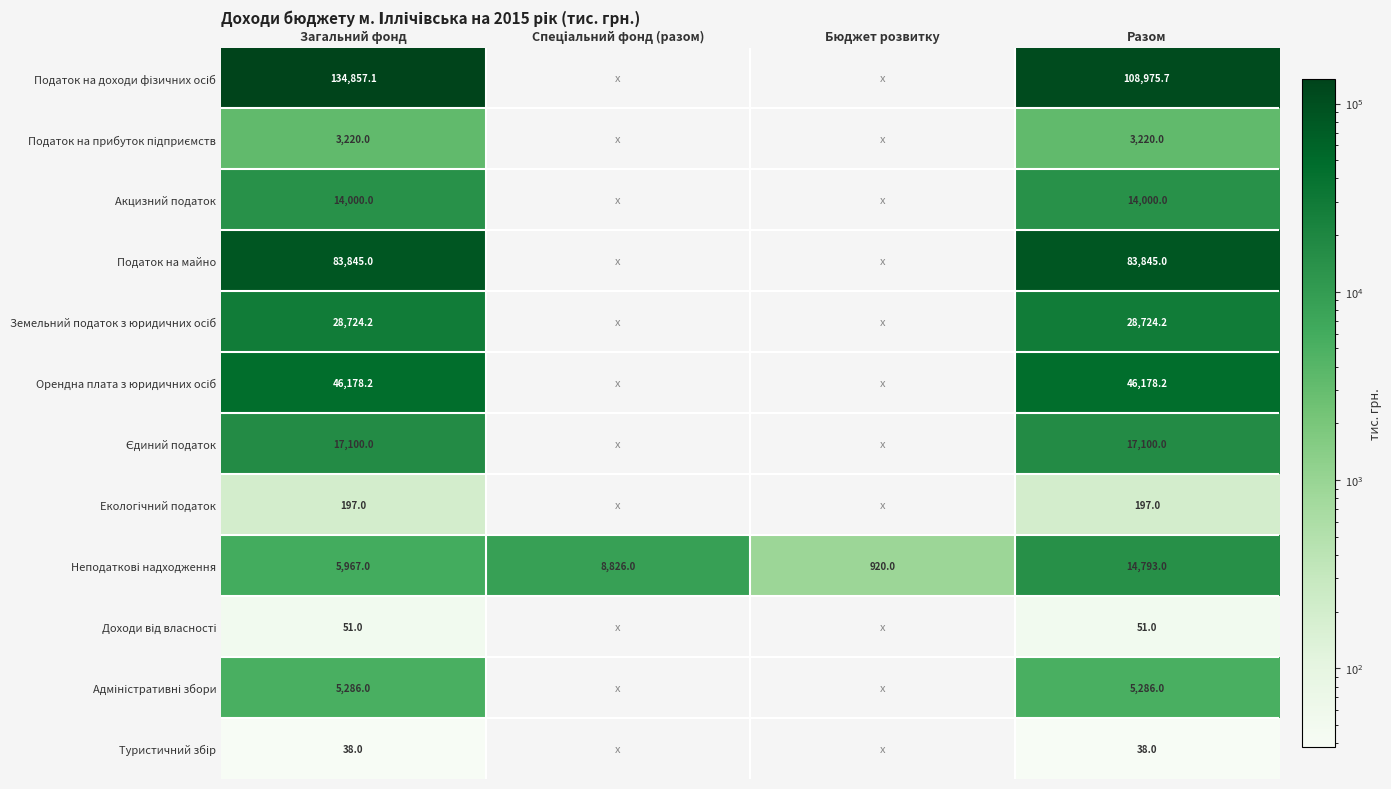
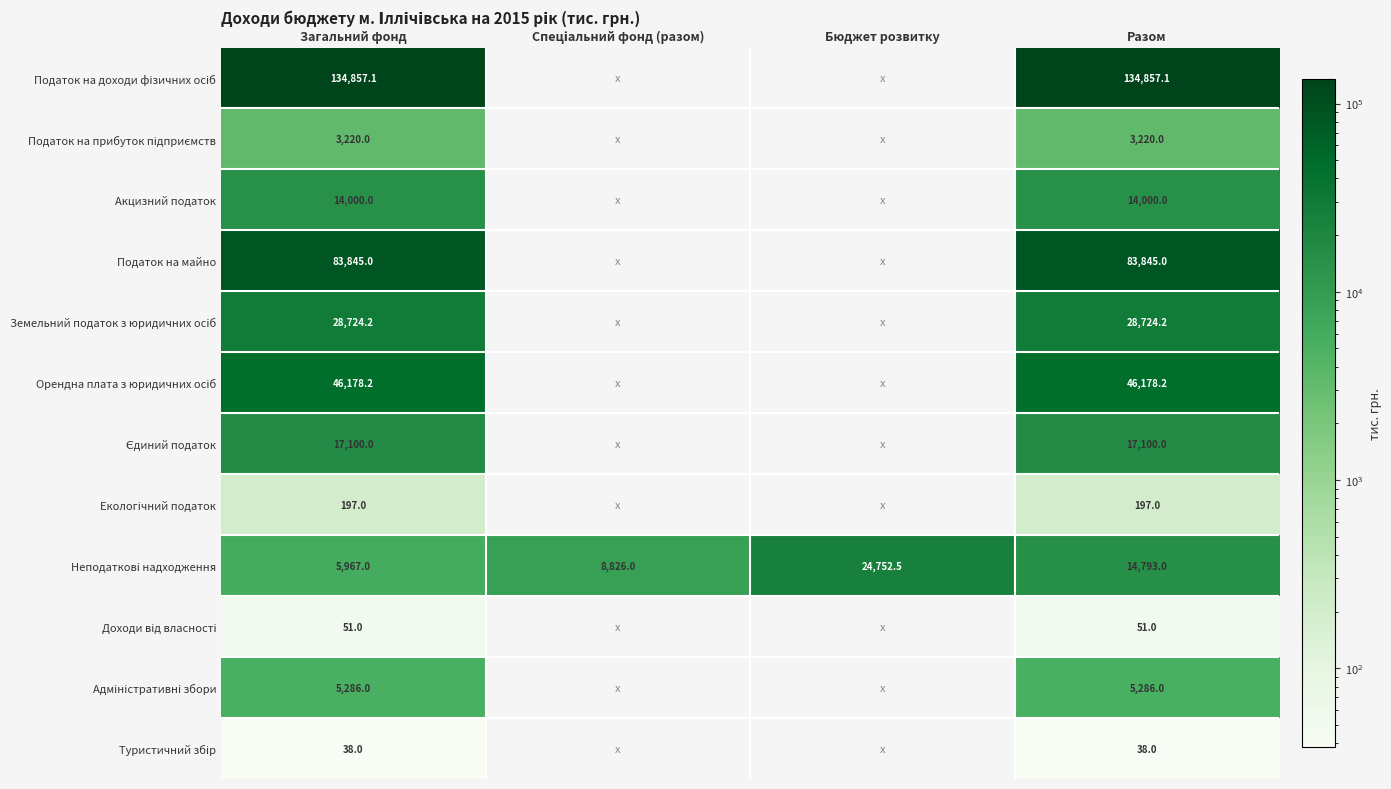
  {
    "Податок на доходи фізичних осіб": {
      "Загальний фонд": "134,857.1",
-     "Разом": "108,975.7"
+     "Разом": "134,857.1"
    },
    "Податок на прибуток підприємств": {
      "Загальний фонд": "3,220.0",
      "Разом": "3,220.0"
    },
    "Акцизний податок": {
      "Загальний фонд": "14,000.0",
      "Разом": "14,000.0"
    },
    "Податок на майно": {
      "Загальний фонд": "83,845.0",
      "Разом": "83,845.0"
    },
    "Земельний податок з юридичних осіб": {
      "Загальний фонд": "28,724.2",
      "Разом": "28,724.2"
    },
    "Орендна плата з юридичних осіб": {
      "Загальний фонд": "46,178.2",
      "Разом": "46,178.2"
    },
    "Єдиний податок": {
      "Загальний фонд": "17,100.0",
      "Разом": "17,100.0"
    },
    "Екологічний податок": {
      "Загальний фонд": "197.0",
      "Разом": "197.0"
    },
    "Неподаткові надходження": {
      "Загальний фонд": "5,967.0",
      "Спеціальний фонд (разом)": "8,826.0",
-     "Бюджет розвитку": "920.0",
+     "Бюджет розвитку": "24,752.5",
      "Разом": "14,793.0"
    },
    "Доходи від власності": {
      "Загальний фонд": "51.0",
      "Разом": "51.0"
    },
    "Адміністративні збори": {
      "Загальний фонд": "5,286.0",
      "Разом": "5,286.0"
    },
    "Туристичний збір": {
      "Загальний фонд": "38.0",
      "Разом": "38.0"
    }
  }
